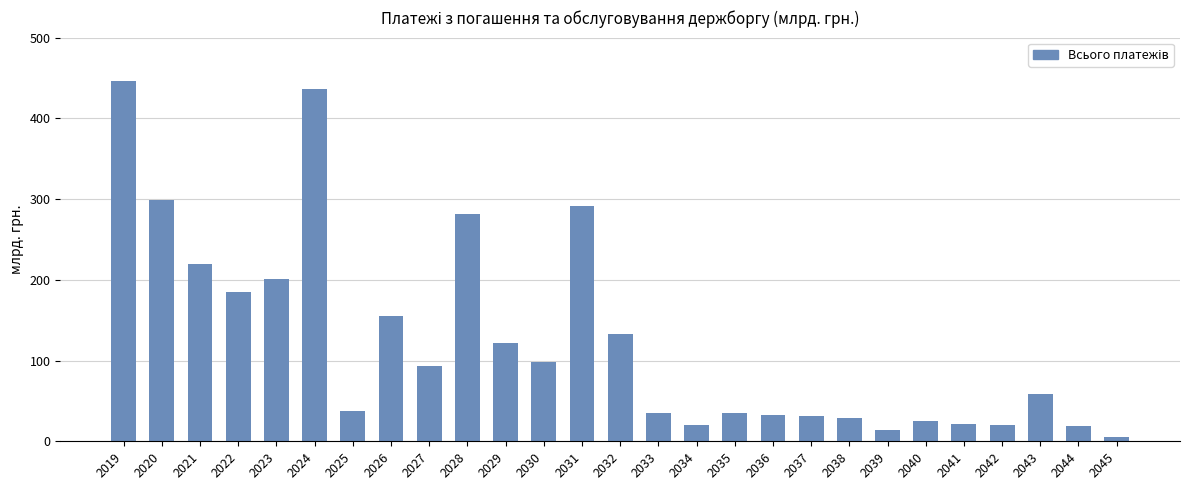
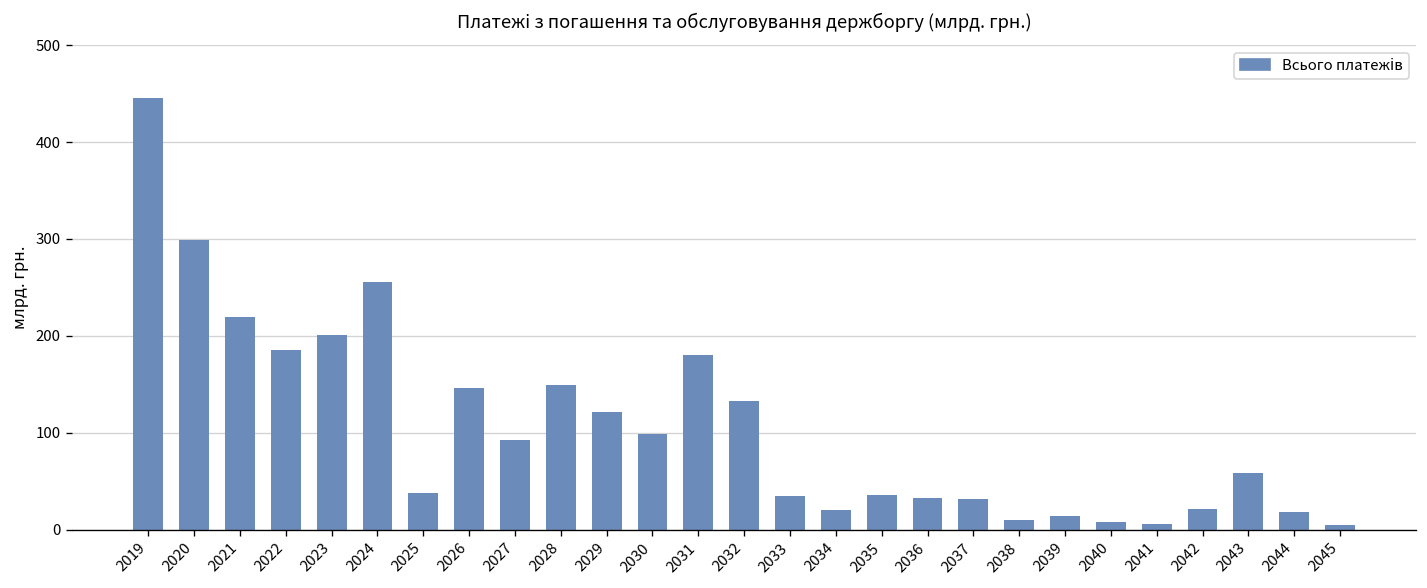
  {
    "2019": 450,
    "2020": 300,
    "2021": 220,
    "2022": 190,
    "2023": 200,
-   "2024": 440,
+   "2024": 260,
    "2025": 40,
-   "2026": 160,
+   "2026": 150,
    "2027": 90,
-   "2028": 280,
+   "2028": 150,
    "2029": 120,
    "2030": 100,
-   "2031": 290,
+   "2031": 180,
    "2032": 130,
    "2033": 30,
    "2034": 20,
    "2035": 40,
    "2036": 30,
    "2037": 30,
-   "2038": 30,
+   "2038": 10,
    "2039": 10,
-   "2040": 20,
-   "2041": 20,
+   "2040": 10,
+   "2041": 10,
    "2042": 20,
    "2043": 60,
    "2044": 20,
    "2045": 10
  }
